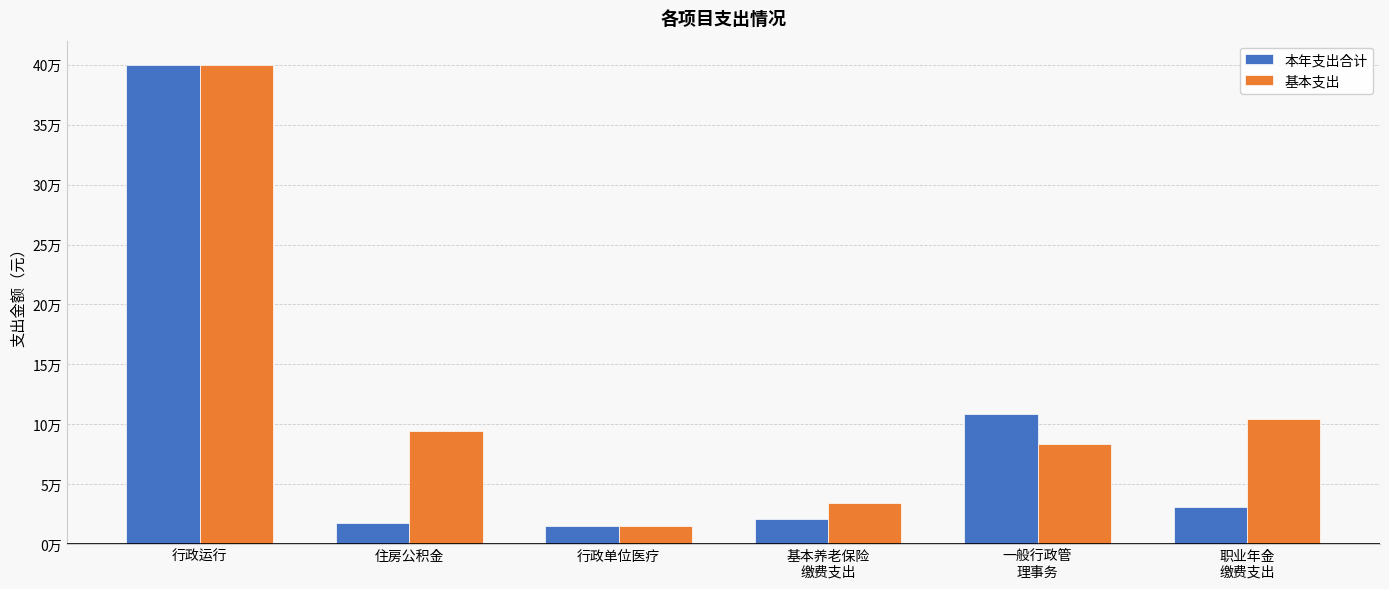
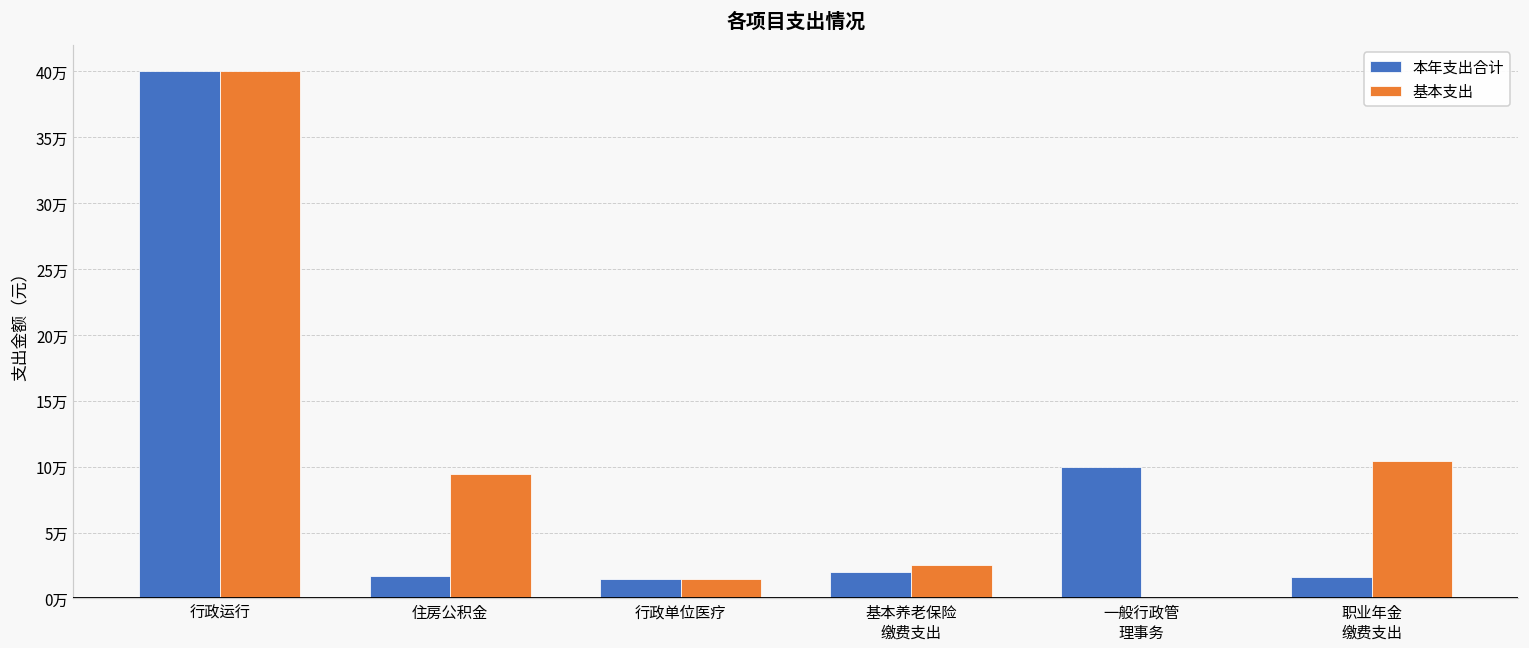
  {
    "本年支出合计": {
      "行政运行": "40.0万",
      "住房公积金": "1.7万",
      "行政单位医疗": "1.5万",
      "基本养老保险 缴费支出": "2.0万",
-     "一般行政管 理事务": "10.9万",
-     "职业年金 缴费支出": "3.1万"
+     "一般行政管 理事务": "10.0万",
+     "职业年金 缴费支出": "1.7万"
    },
    "基本支出": {
      "行政运行": "40.0万",
      "住房公积金": "9.5万",
      "行政单位医疗": "1.5万",
-     "基本养老保险 缴费支出": "3.4万",
-     "一般行政管 理事务": "8.4万",
+     "基本养老保险 缴费支出": "2.5万",
+     "一般行政管 理事务": "0.0万",
      "职业年金 缴费支出": "10.4万"
    }
  }
